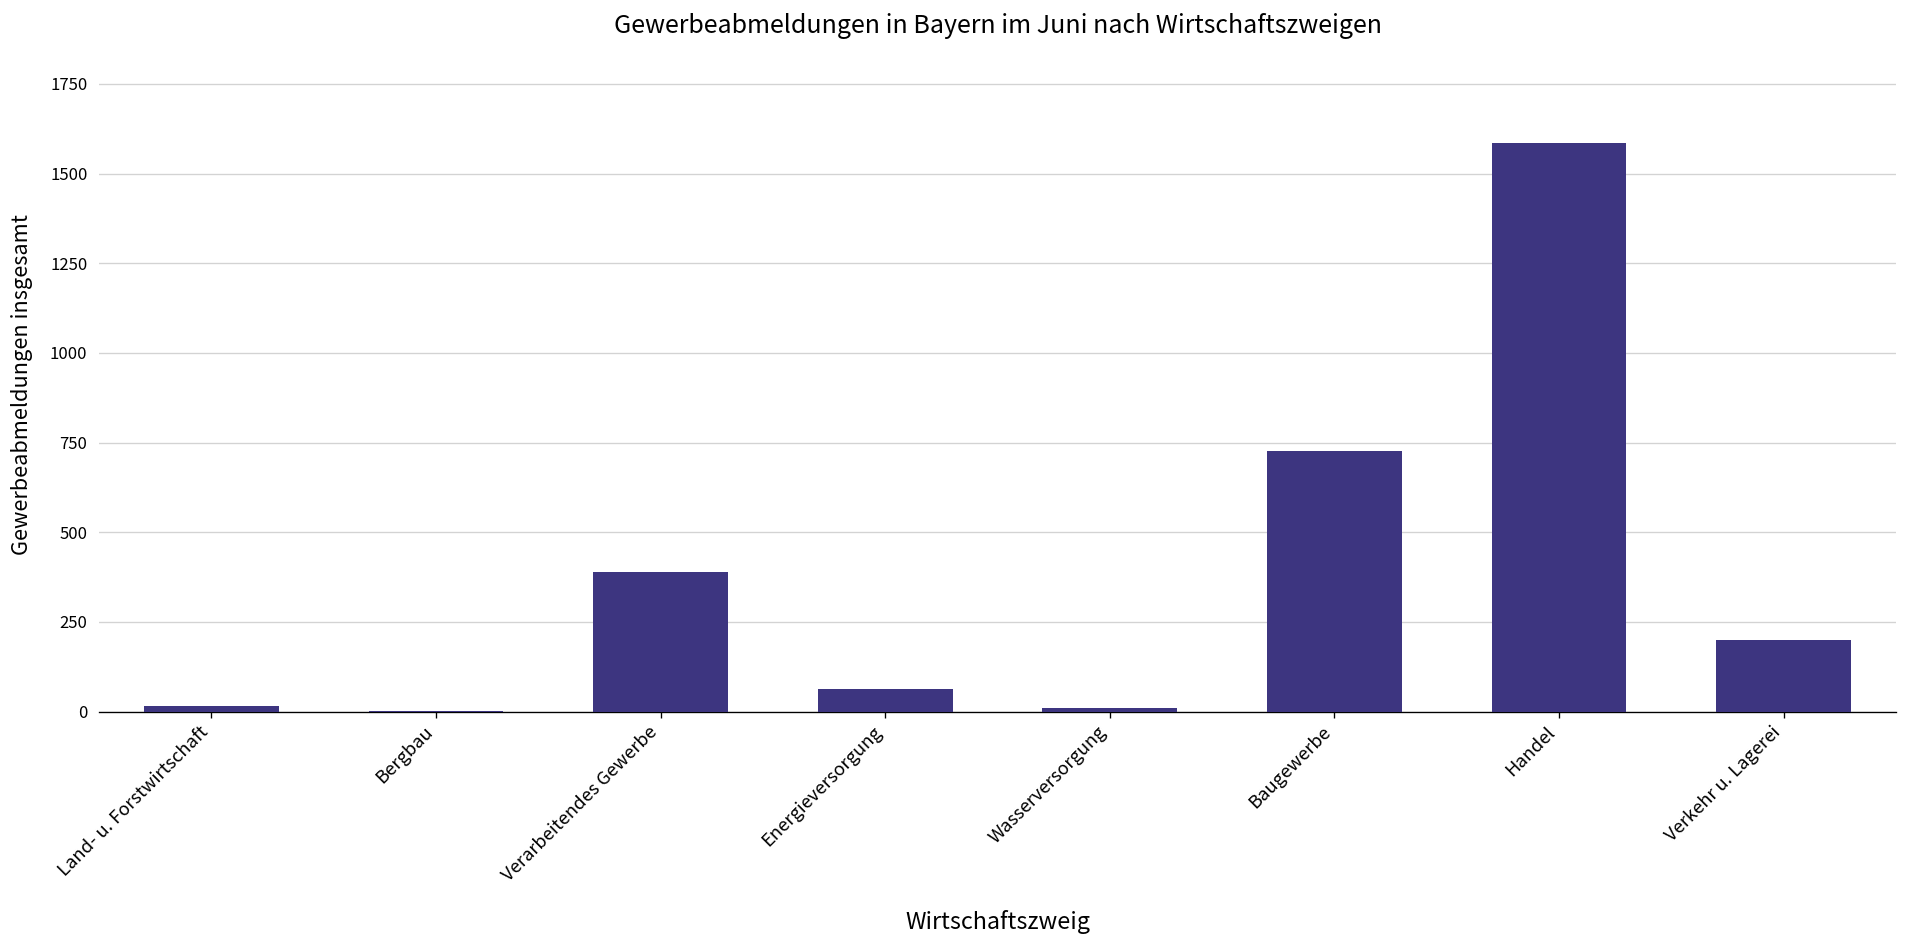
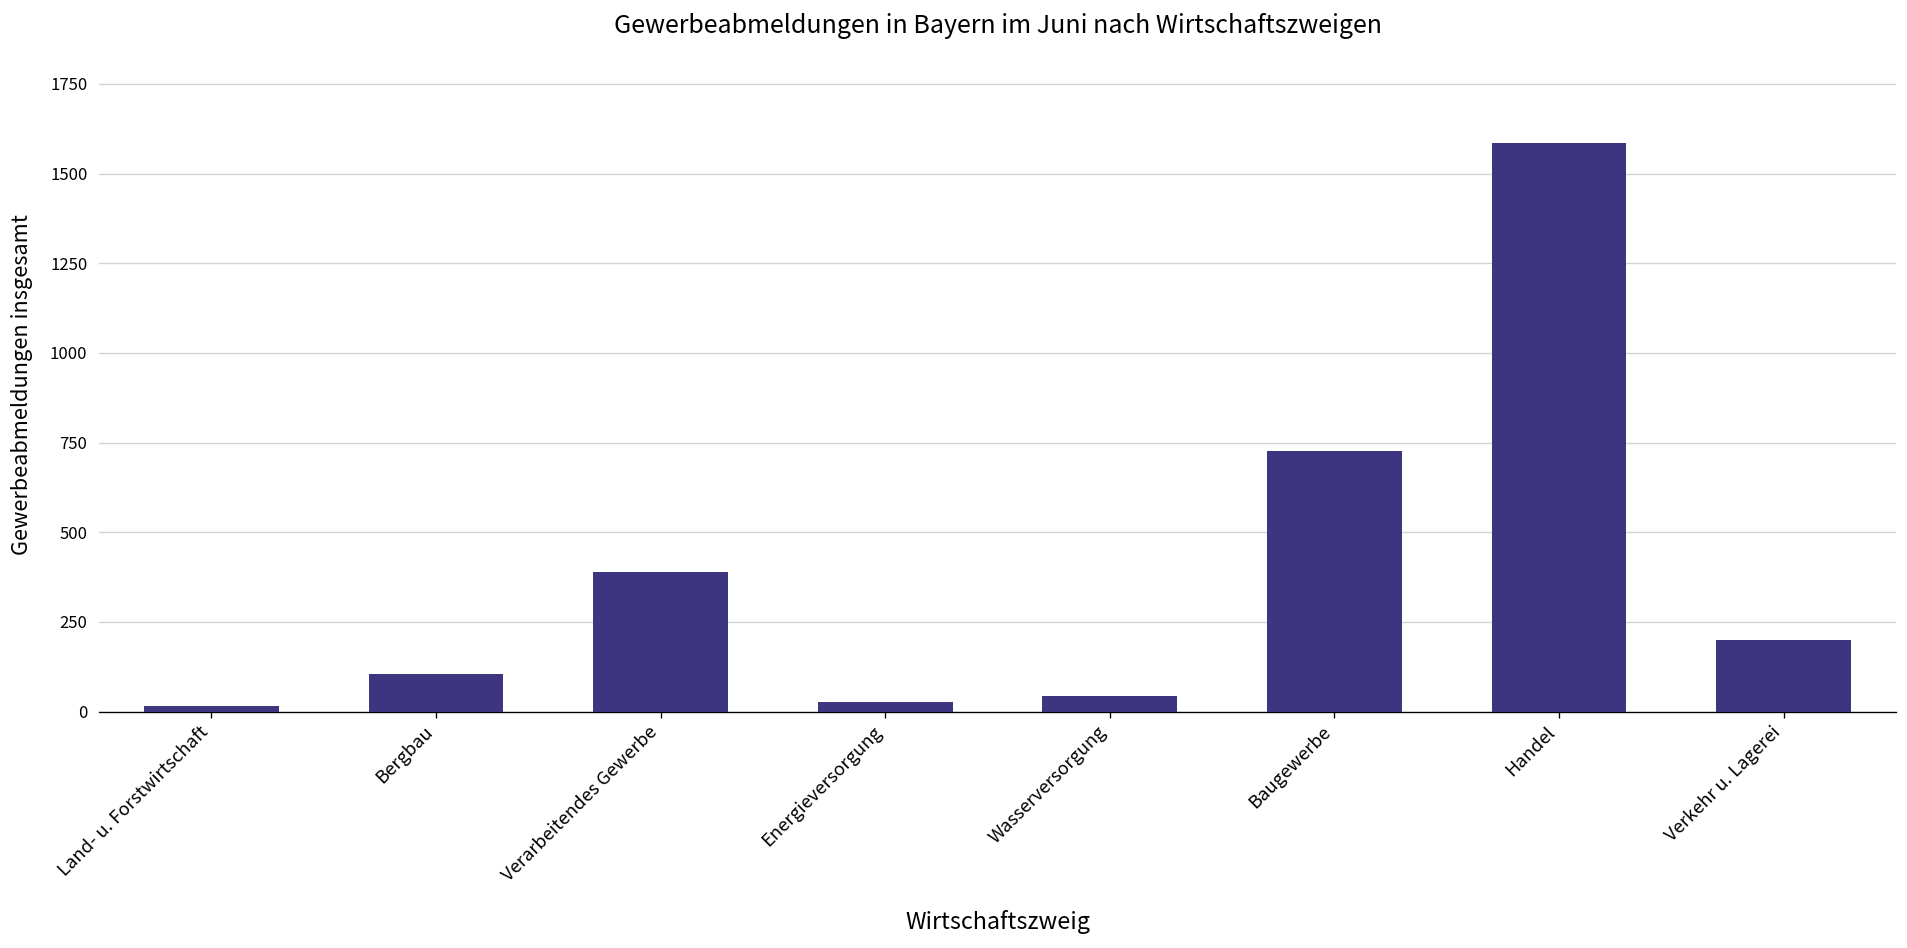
  {
    "Land- u. Forstwirtschaft": 20,
-   "Bergbau": 0,
+   "Bergbau": 110,
    "Verarbeitendes Gewerbe": 390,
-   "Energieversorgung": 60,
-   "Wasserversorgung": 10,
+   "Energieversorgung": 30,
+   "Wasserversorgung": 40,
    "Baugewerbe": 730,
    "Handel": 1580,
    "Verkehr u. Lagerei": 200
  }
